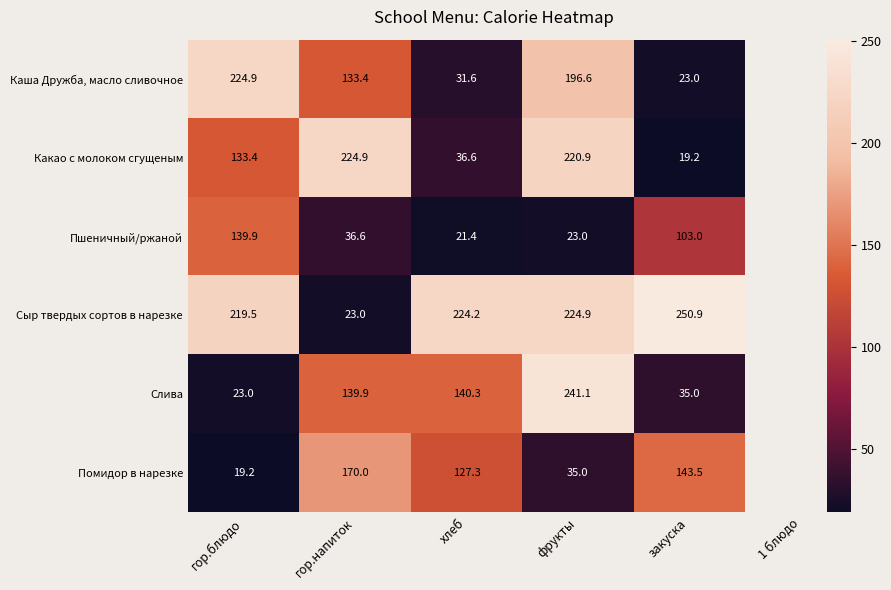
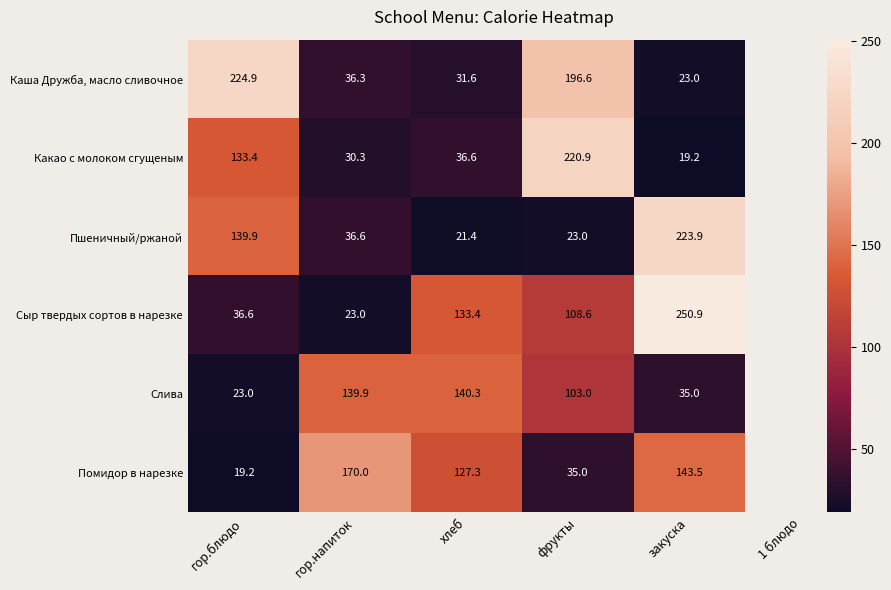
  {
    "Каша Дружба, масло сливочное": {
      "гор.блюдо": 224.9,
-     "гор.напиток": 133.4,
+     "гор.напиток": 36.3,
      "хлеб": 31.6,
      "фрукты": 196.6,
      "закуска": 23.0
    },
    "Какао с молоком сгущеным": {
      "гор.блюдо": 133.4,
-     "гор.напиток": 224.9,
+     "гор.напиток": 30.3,
      "хлеб": 36.6,
      "фрукты": 220.9,
      "закуска": 19.2
    },
    "Пшеничный/ржаной": {
      "гор.блюдо": 139.9,
      "гор.напиток": 36.6,
      "хлеб": 21.4,
      "фрукты": 23.0,
-     "закуска": 103.0
+     "закуска": 223.9
    },
    "Сыр твердых сортов в нарезке": {
-     "гор.блюдо": 219.5,
+     "гор.блюдо": 36.6,
      "гор.напиток": 23.0,
-     "хлеб": 224.2,
-     "фрукты": 224.9,
+     "хлеб": 133.4,
+     "фрукты": 108.6,
      "закуска": 250.9
    },
    "Слива": {
      "гор.блюдо": 23.0,
      "гор.напиток": 139.9,
      "хлеб": 140.3,
-     "фрукты": 241.1,
+     "фрукты": 103.0,
      "закуска": 35.0
    },
    "Помидор в нарезке": {
      "гор.блюдо": 19.2,
      "гор.напиток": 170.0,
      "хлеб": 127.3,
      "фрукты": 35.0,
      "закуска": 143.5
    }
  }
